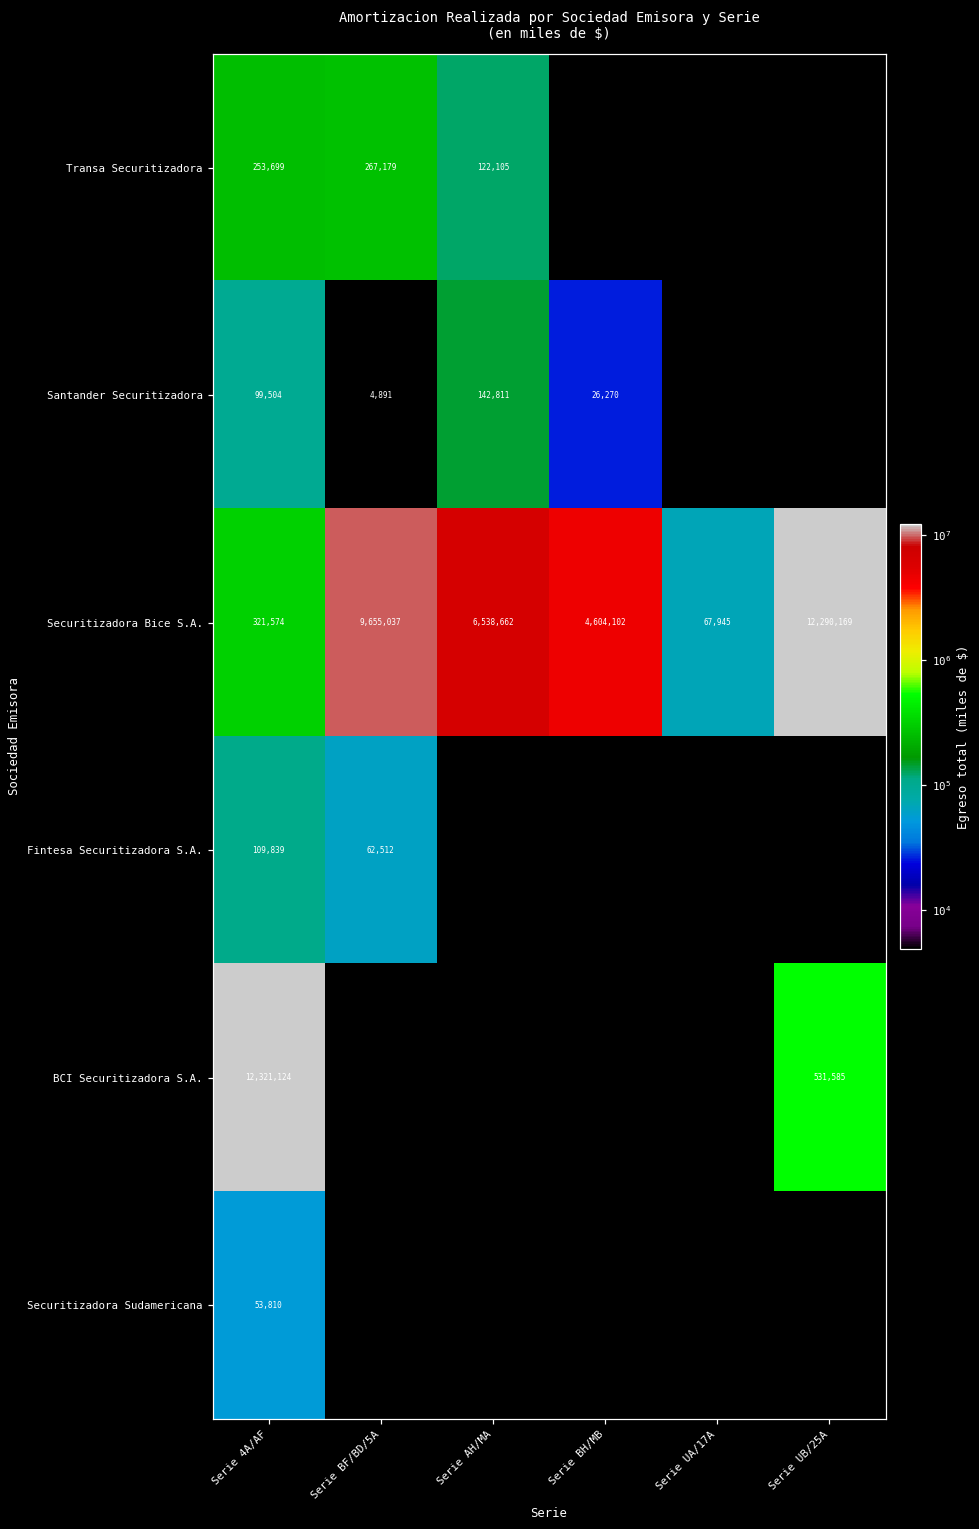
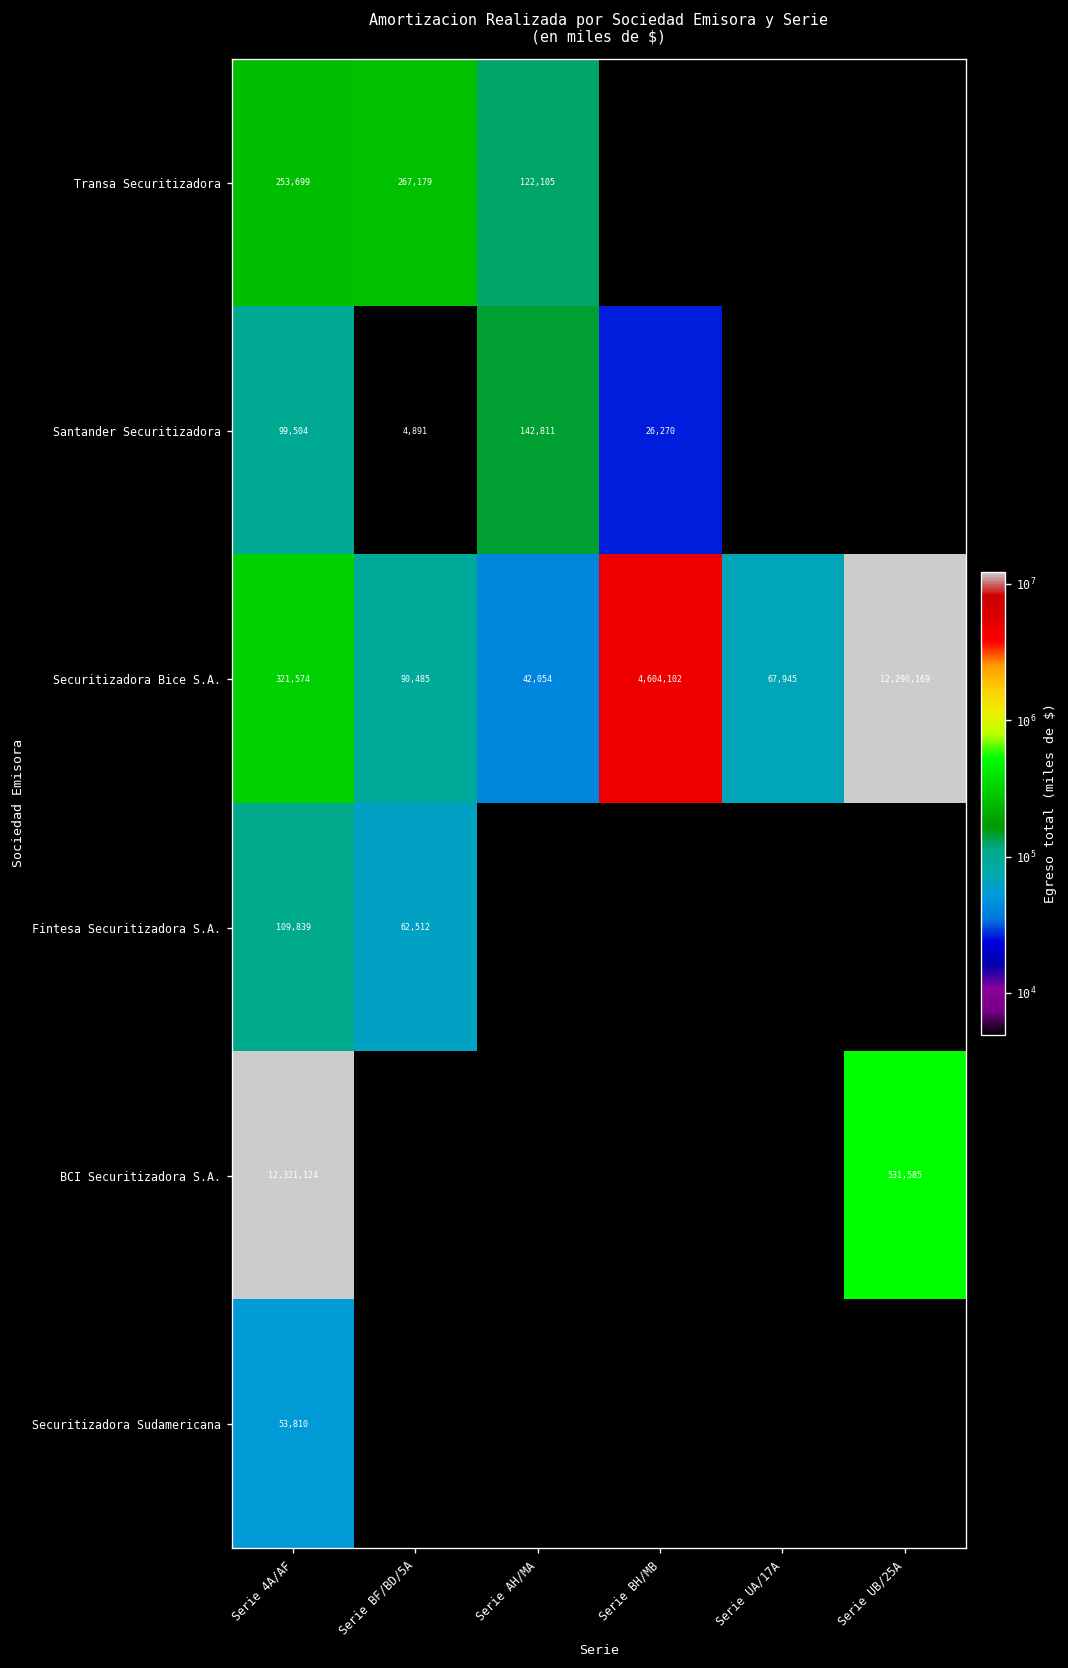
  {
    "Transa Securitizadora": {
      "Serie 4A/AF": "253,699",
      "Serie BF/BD/5A": "267,179",
      "Serie AH/MA": "122,105"
    },
    "Santander Securitizadora": {
      "Serie 4A/AF": "99,504",
      "Serie BF/BD/5A": "4,891",
      "Serie AH/MA": "142,811",
      "Serie BH/MB": "26,270"
    },
    "Securitizadora Bice S.A.": {
      "Serie 4A/AF": "321,574",
-     "Serie BF/BD/5A": "9,655,037",
-     "Serie AH/MA": "6,538,662",
+     "Serie BF/BD/5A": "90,485",
+     "Serie AH/MA": "42,054",
      "Serie BH/MB": "4,604,102",
      "Serie UA/17A": "67,945",
      "Serie UB/25A": "12,290,169"
    },
    "Fintesa Securitizadora S.A.": {
      "Serie 4A/AF": "109,839",
      "Serie BF/BD/5A": "62,512"
    },
    "BCI Securitizadora S.A.": {
      "Serie 4A/AF": "12,321,124",
      "Serie UB/25A": "531,585"
    },
    "Securitizadora Sudamericana": {
      "Serie 4A/AF": "53,810"
    }
  }
